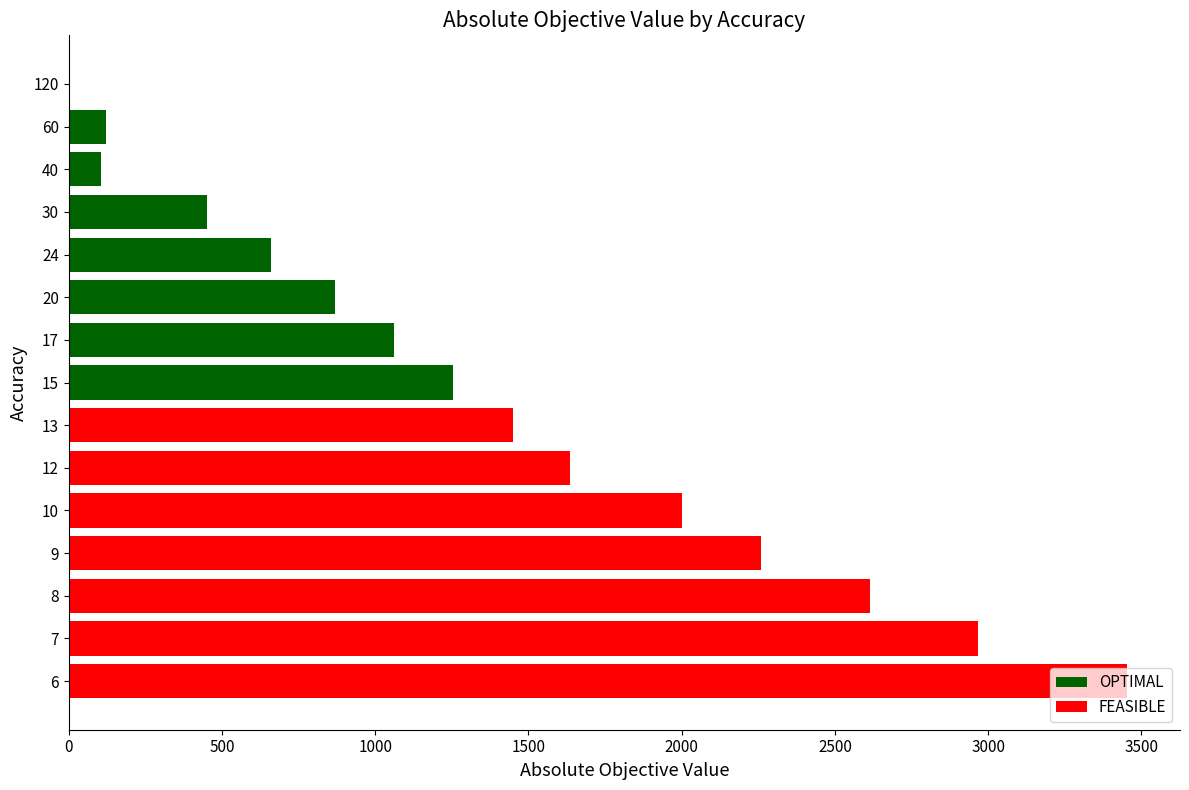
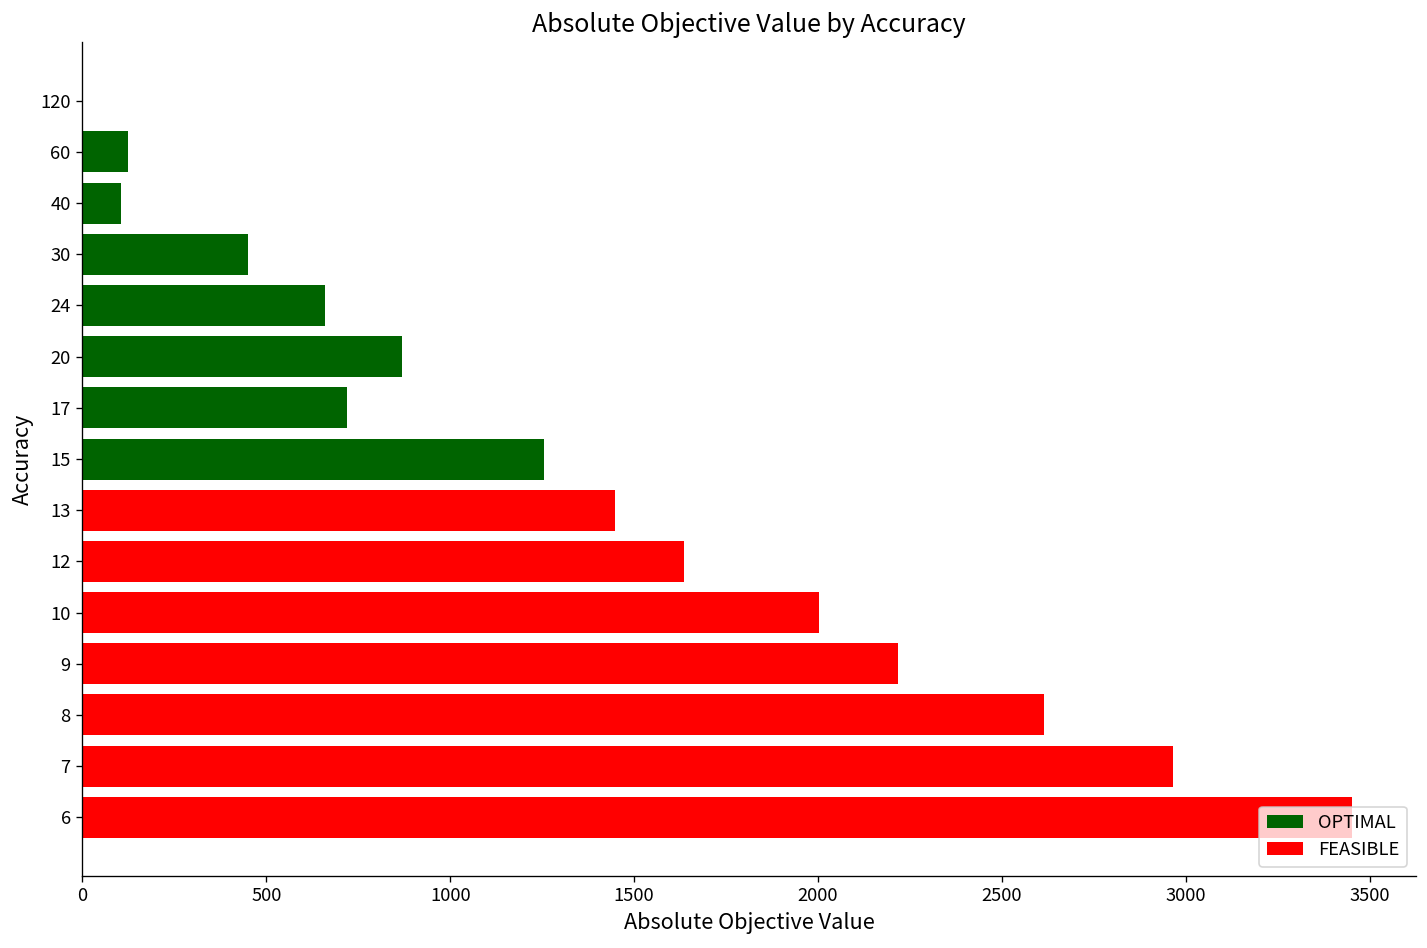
  {
    "120": 0,
    "60": 120,
    "40": 110,
    "30": 450,
    "24": 660,
    "20": 870,
-   "17": 1060,
+   "17": 720,
    "15": 1250,
    "13": 1450,
    "12": 1640,
    "10": 2000,
-   "9": 2260,
+   "9": 2220,
    "8": 2610,
    "7": 2970
  }
